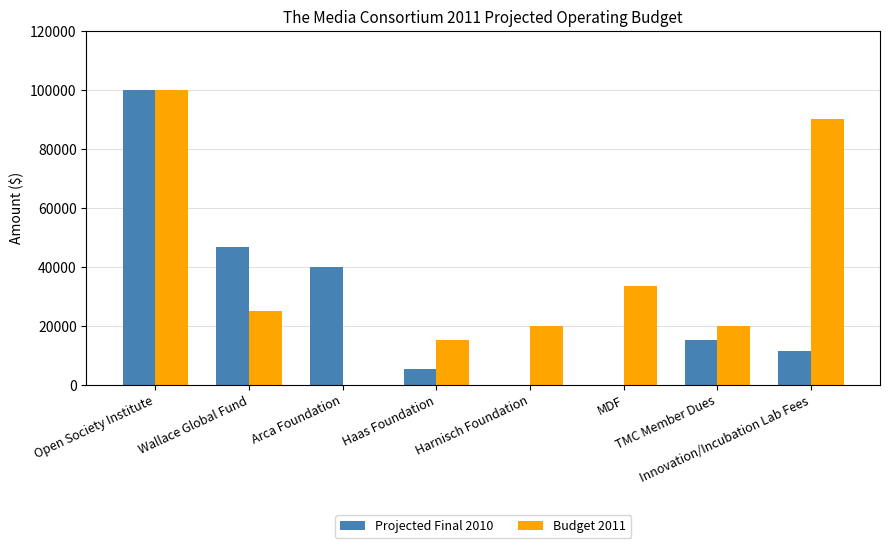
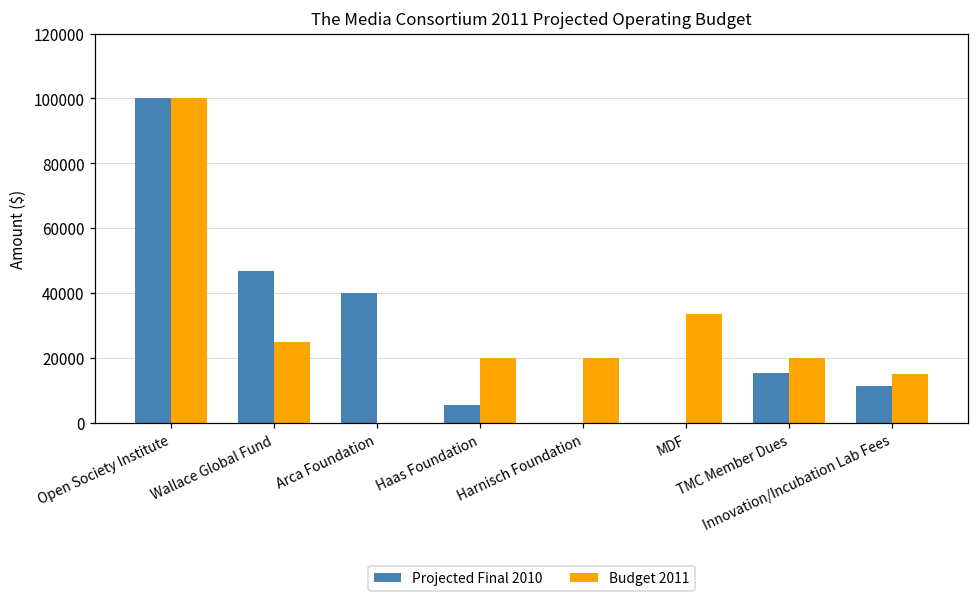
  {
    "Projected Final 2010": {
      "Open Society Institute": 100000,
      "Wallace Global Fund": 47000,
      "Arca Foundation": 40000,
      "Haas Foundation": 5000,
      "Harnisch Foundation": 0,
      "MDF": 0,
      "TMC Member Dues": 15000,
      "Innovation/Incubation Lab Fees": 11000
    },
    "Budget 2011": {
      "Open Society Institute": 100000,
      "Wallace Global Fund": 25000,
      "Arca Foundation": 0,
-     "Haas Foundation": 15000,
+     "Haas Foundation": 20000,
      "Harnisch Foundation": 20000,
      "MDF": 34000,
      "TMC Member Dues": 20000,
-     "Innovation/Incubation Lab Fees": 90000
+     "Innovation/Incubation Lab Fees": 15000
    }
  }
